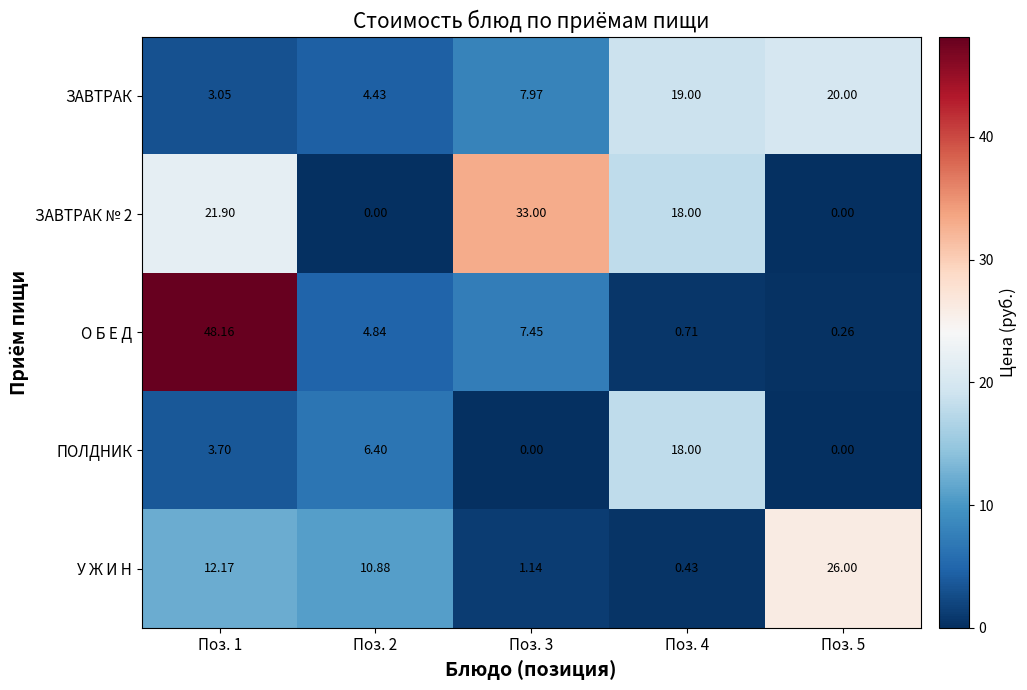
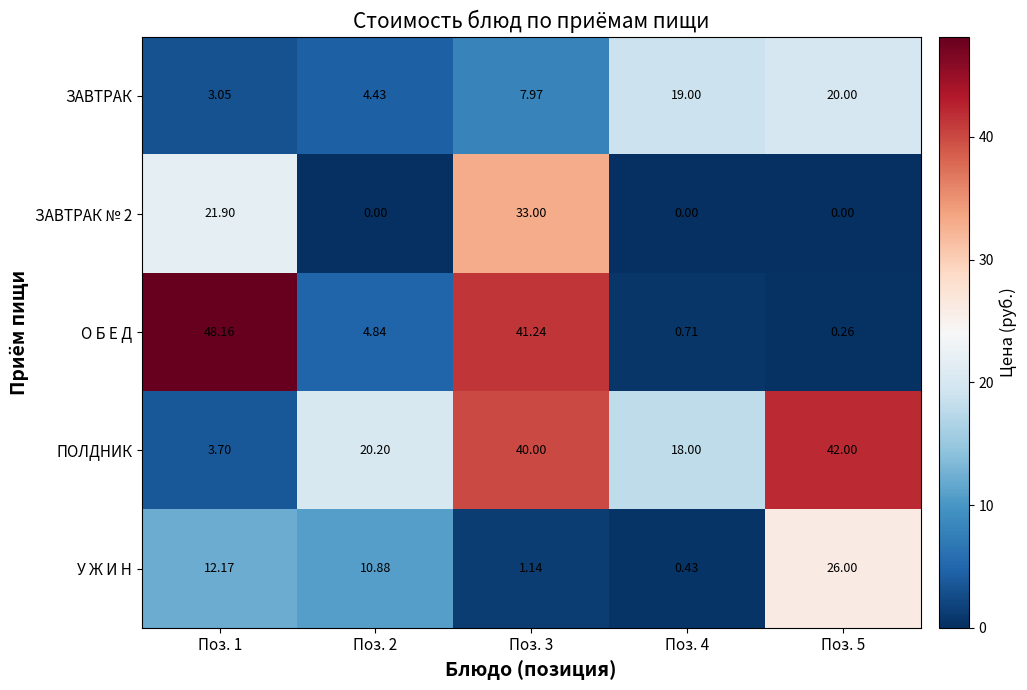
  {
    "ЗАВТРАК": {
      "Поз. 1": 3.05,
      "Поз. 2": 4.43,
      "Поз. 3": 7.97,
      "Поз. 4": 19.00,
      "Поз. 5": 20.00
    },
    "ЗАВТРАК № 2": {
      "Поз. 1": 21.90,
      "Поз. 2": 0.00,
      "Поз. 3": 33.00,
-     "Поз. 4": 18.00,
+     "Поз. 4": 0.00,
      "Поз. 5": 0.00
    },
    "О Б Е Д": {
      "Поз. 1": 48.16,
      "Поз. 2": 4.84,
-     "Поз. 3": 7.45,
+     "Поз. 3": 41.24,
      "Поз. 4": 0.71,
      "Поз. 5": 0.26
    },
    "ПОЛДНИК": {
      "Поз. 1": 3.70,
-     "Поз. 2": 6.40,
-     "Поз. 3": 0.00,
+     "Поз. 2": 20.20,
+     "Поз. 3": 40.00,
      "Поз. 4": 18.00,
-     "Поз. 5": 0.00
+     "Поз. 5": 42.00
    },
    "У Ж И Н": {
      "Поз. 1": 12.17,
      "Поз. 2": 10.88,
      "Поз. 3": 1.14,
      "Поз. 4": 0.43,
      "Поз. 5": 26.00
    }
  }
